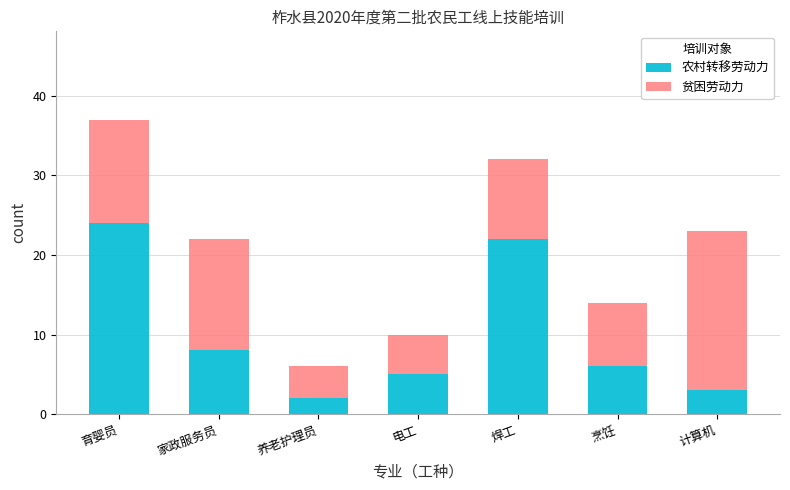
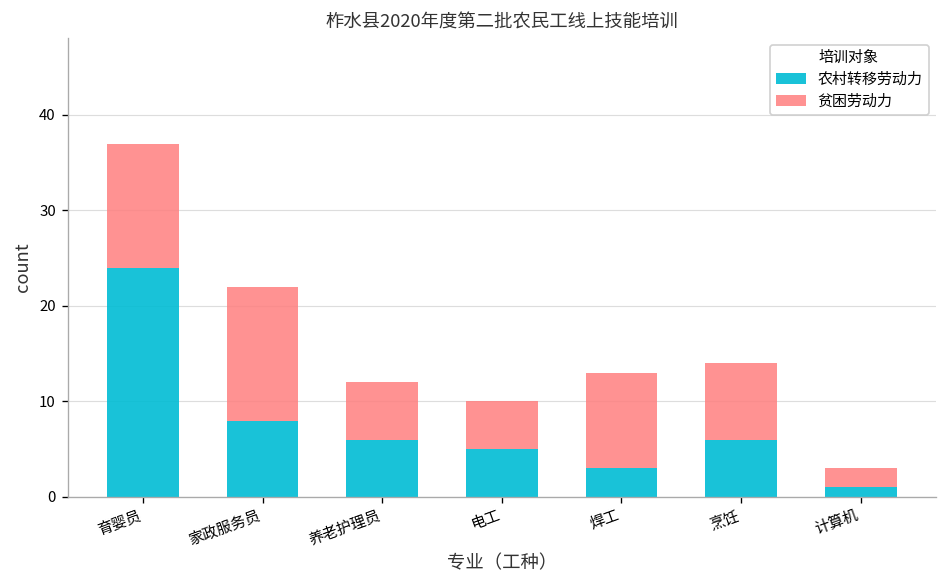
  {
    "农村转移劳动力": {
      "育婴员": 24,
      "家政服务员": 8,
-     "养老护理员": 2,
+     "养老护理员": 6,
      "电工": 5,
-     "焊工": 22,
+     "焊工": 3,
      "烹饪": 6,
-     "计算机": 3
+     "计算机": 1
    },
    "贫困劳动力": {
      "育婴员": 13,
      "家政服务员": 14,
-     "养老护理员": 4,
+     "养老护理员": 6,
      "电工": 5,
      "焊工": 10,
      "烹饪": 8,
-     "计算机": 20
+     "计算机": 2
    }
  }
